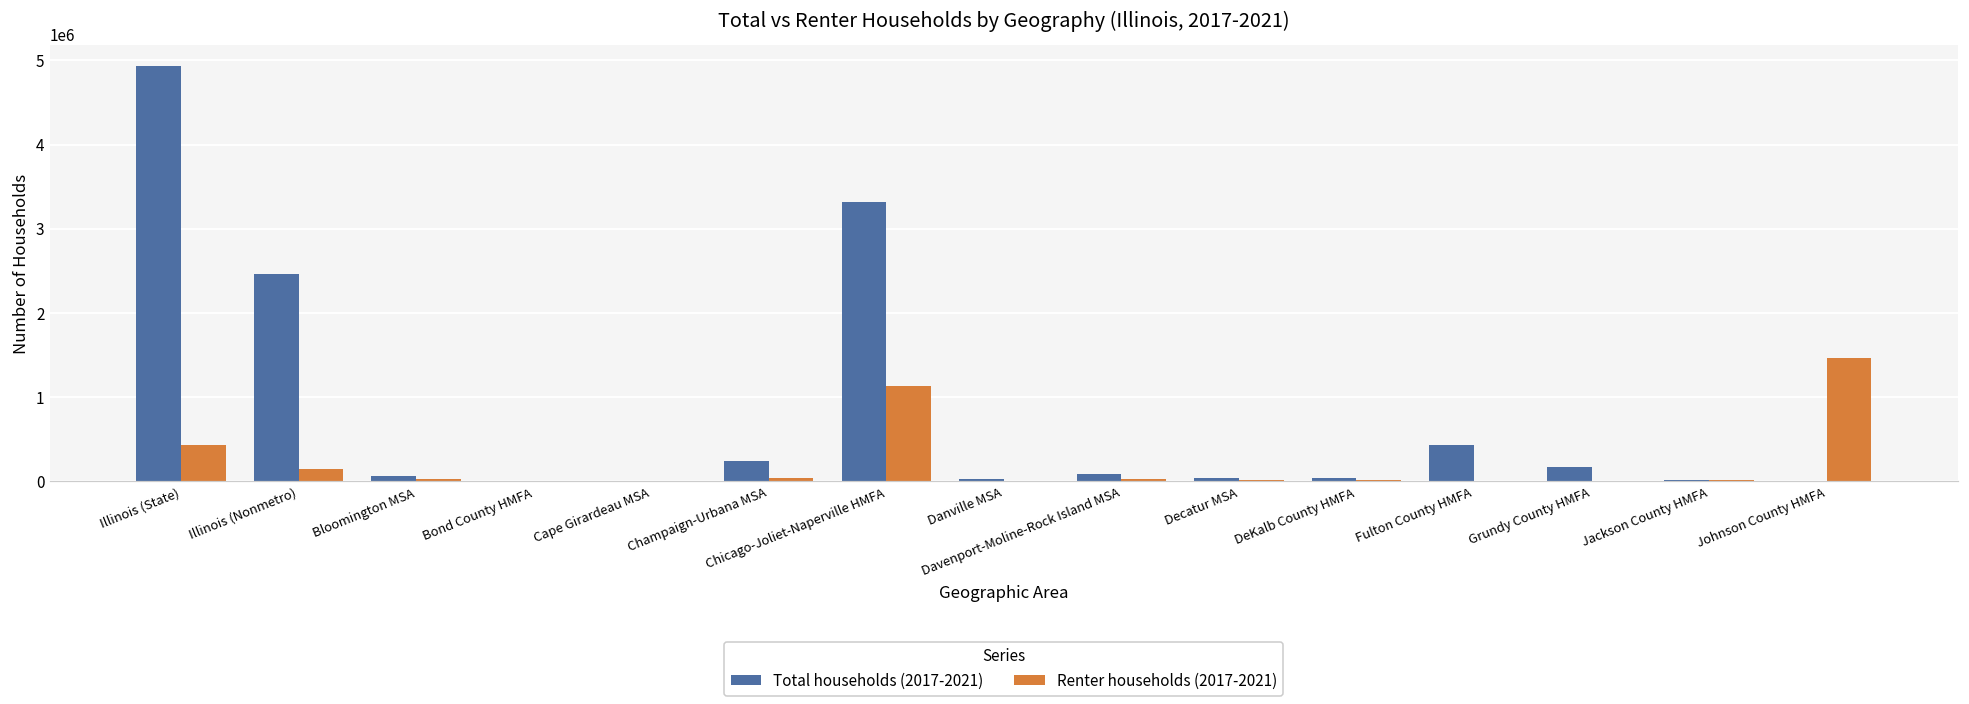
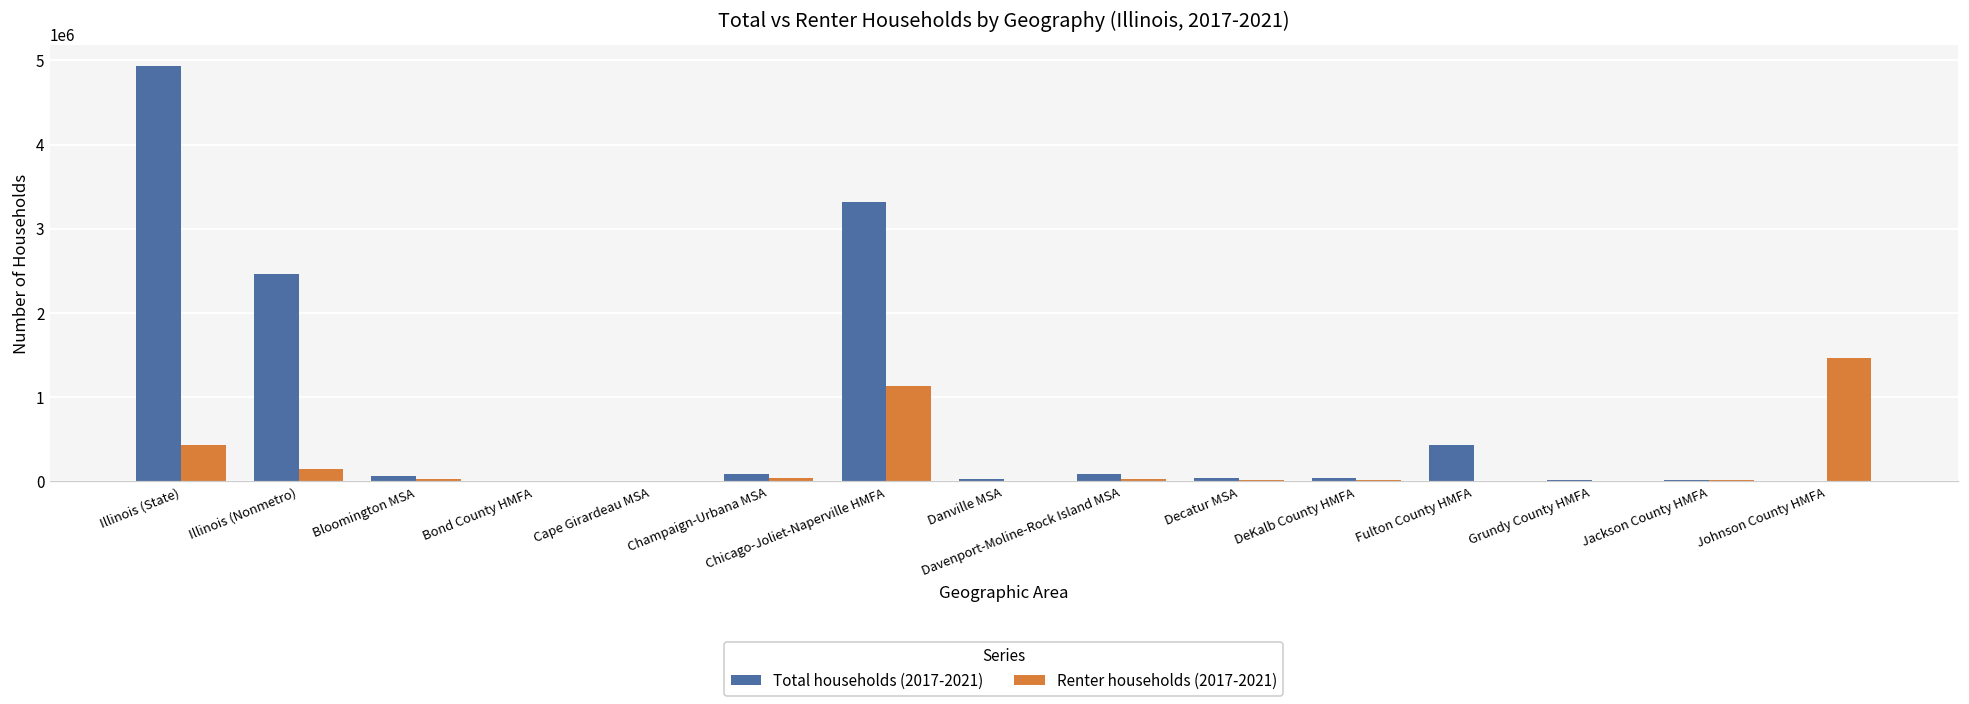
  {
    "Total households (2017-2021)": {
      "Illinois (State)": 4900000,
      "Illinois (Nonmetro)": 2500000,
      "Bloomington MSA": 100000,
-     "Champaign-Urbana MSA": 200000,
+     "Champaign-Urbana MSA": 100000,
      "Chicago-Joliet-Naperville HMFA": 3300000,
      "Davenport-Moline-Rock Island MSA": 100000,
      "Decatur MSA": 0,
      "DeKalb County HMFA": 0,
      "Fulton County HMFA": 400000,
-     "Grundy County HMFA": 200000
+     "Grundy County HMFA": 0
    },
    "Renter households (2017-2021)": {
      "Illinois (State)": 400000,
      "Illinois (Nonmetro)": 100000,
      "Champaign-Urbana MSA": 0,
      "Chicago-Joliet-Naperville HMFA": 1100000,
      "Johnson County HMFA": 1500000
    }
  }
